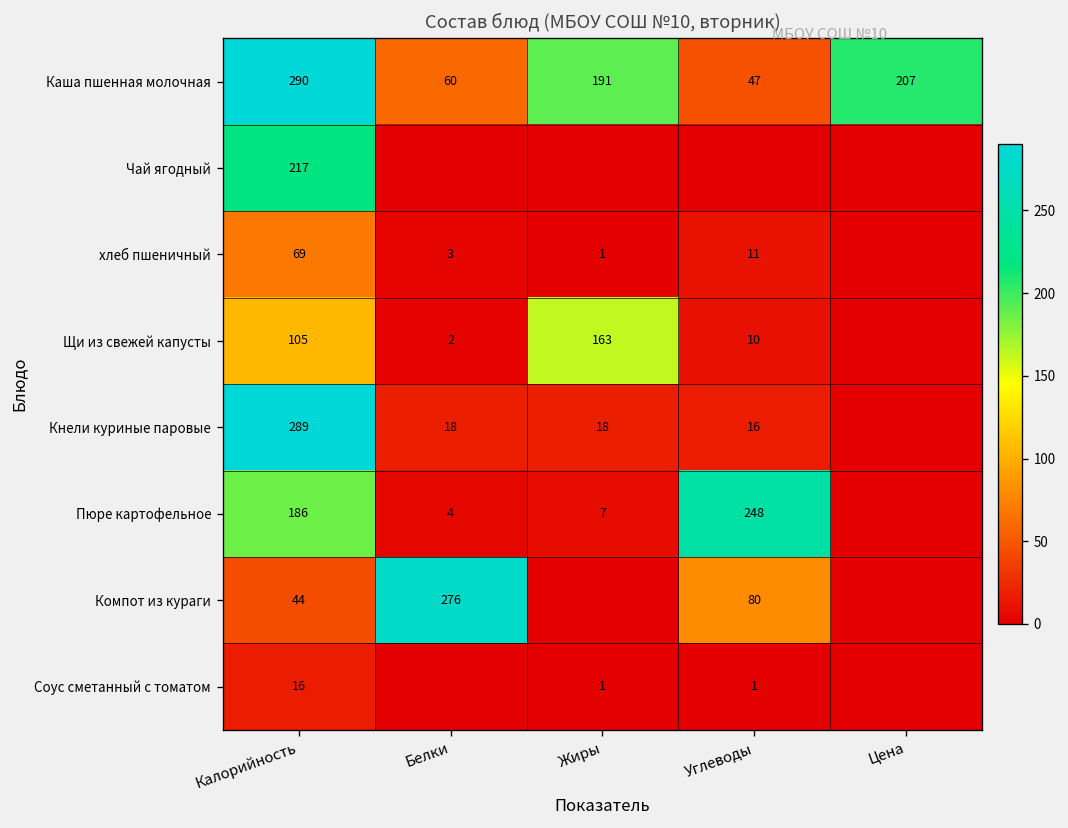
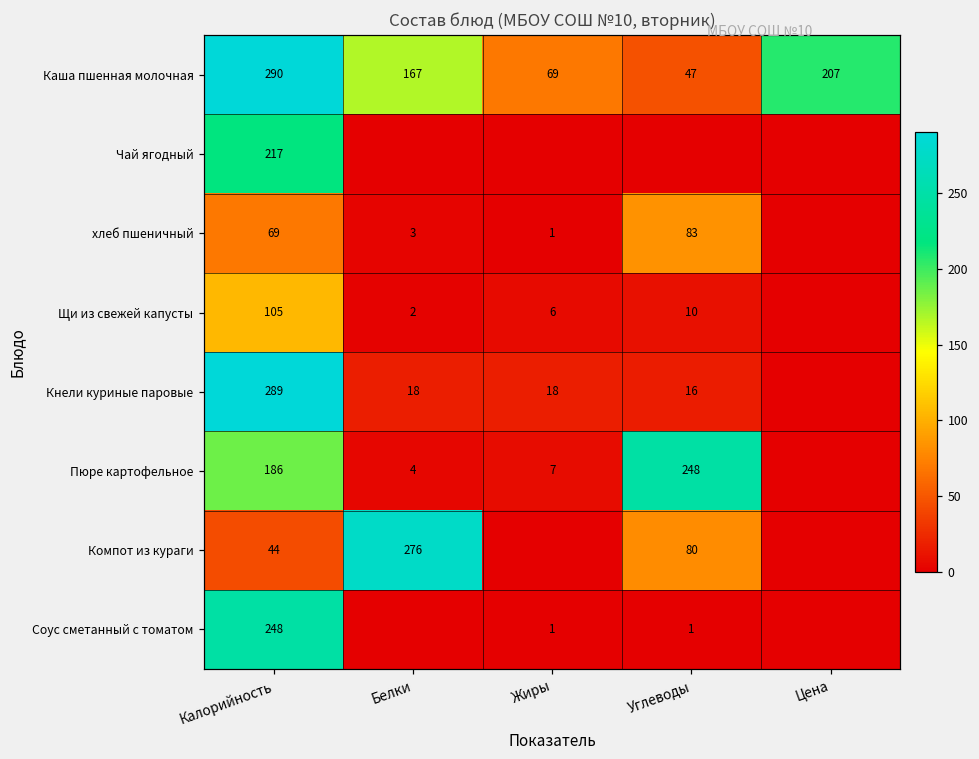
  {
    "Каша пшенная молочная": {
      "Калорийность": 290,
-     "Белки": 60,
-     "Жиры": 191,
+     "Белки": 167,
+     "Жиры": 69,
      "Углеводы": 47,
      "Цена": 207
    },
    "Чай ягодный": {
      "Калорийность": 217
    },
    "хлеб пшеничный": {
      "Калорийность": 69,
      "Белки": 3,
      "Жиры": 1,
-     "Углеводы": 11
+     "Углеводы": 83
    },
    "Щи из свежей капусты": {
      "Калорийность": 105,
      "Белки": 2,
-     "Жиры": 163,
+     "Жиры": 6,
      "Углеводы": 10
    },
    "Кнели куриные паровые": {
      "Калорийность": 289,
      "Белки": 18,
      "Жиры": 18,
      "Углеводы": 16
    },
    "Пюре картофельное": {
      "Калорийность": 186,
      "Белки": 4,
      "Жиры": 7,
      "Углеводы": 248
    },
    "Компот из кураги": {
      "Калорийность": 44,
      "Белки": 276,
      "Углеводы": 80
    },
    "Соус сметанный с томатом": {
-     "Калорийность": 16,
+     "Калорийность": 248,
      "Жиры": 1,
      "Углеводы": 1
    }
  }
